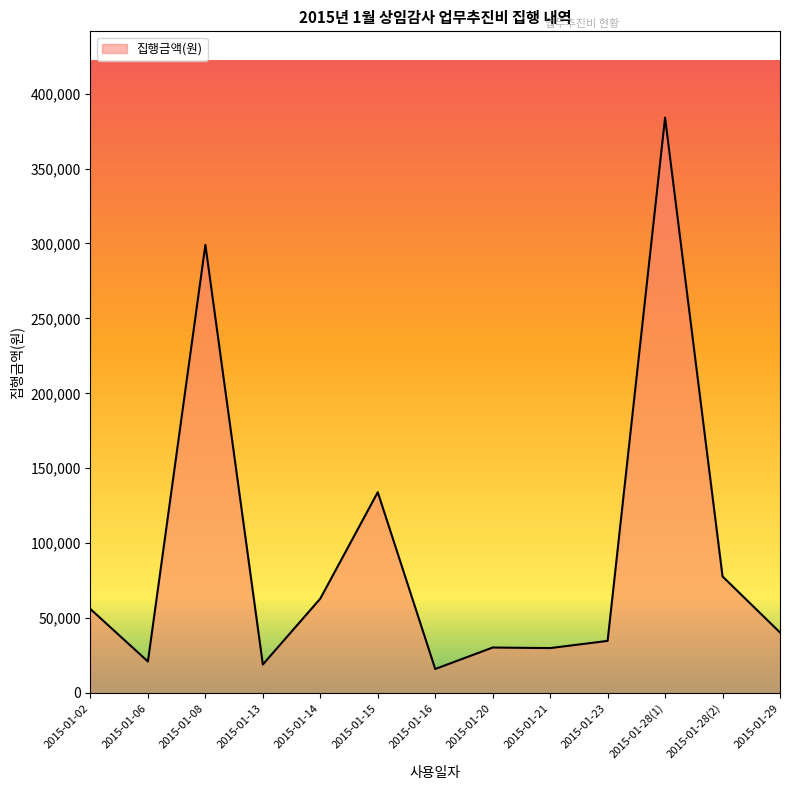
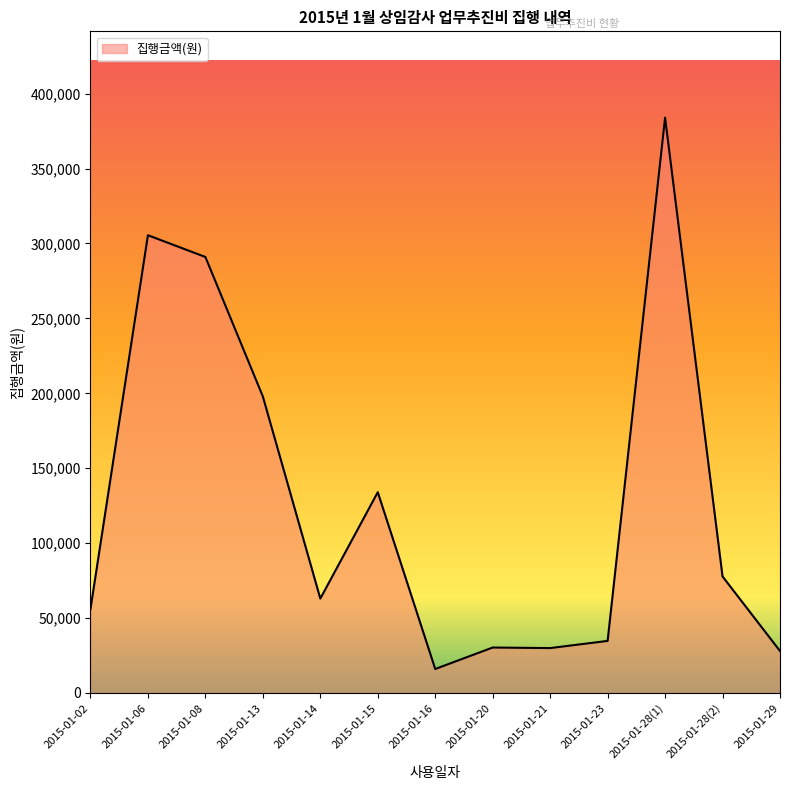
  {
    "2015-01-02": "56,000",
-   "2015-01-06": "21,000",
-   "2015-01-08": "299,000",
-   "2015-01-13": "19,000",
+   "2015-01-06": "306,000",
+   "2015-01-08": "291,000",
+   "2015-01-13": "198,000",
    "2015-01-14": "63,000",
    "2015-01-15": "134,000",
    "2015-01-16": "16,000",
    "2015-01-20": "30,000",
    "2015-01-21": "30,000",
    "2015-01-23": "35,000",
    "2015-01-28(1)": "384,000",
    "2015-01-28(2)": "78,000",
-   "2015-01-29": "40,000"
+   "2015-01-29": "28,000"
  }
